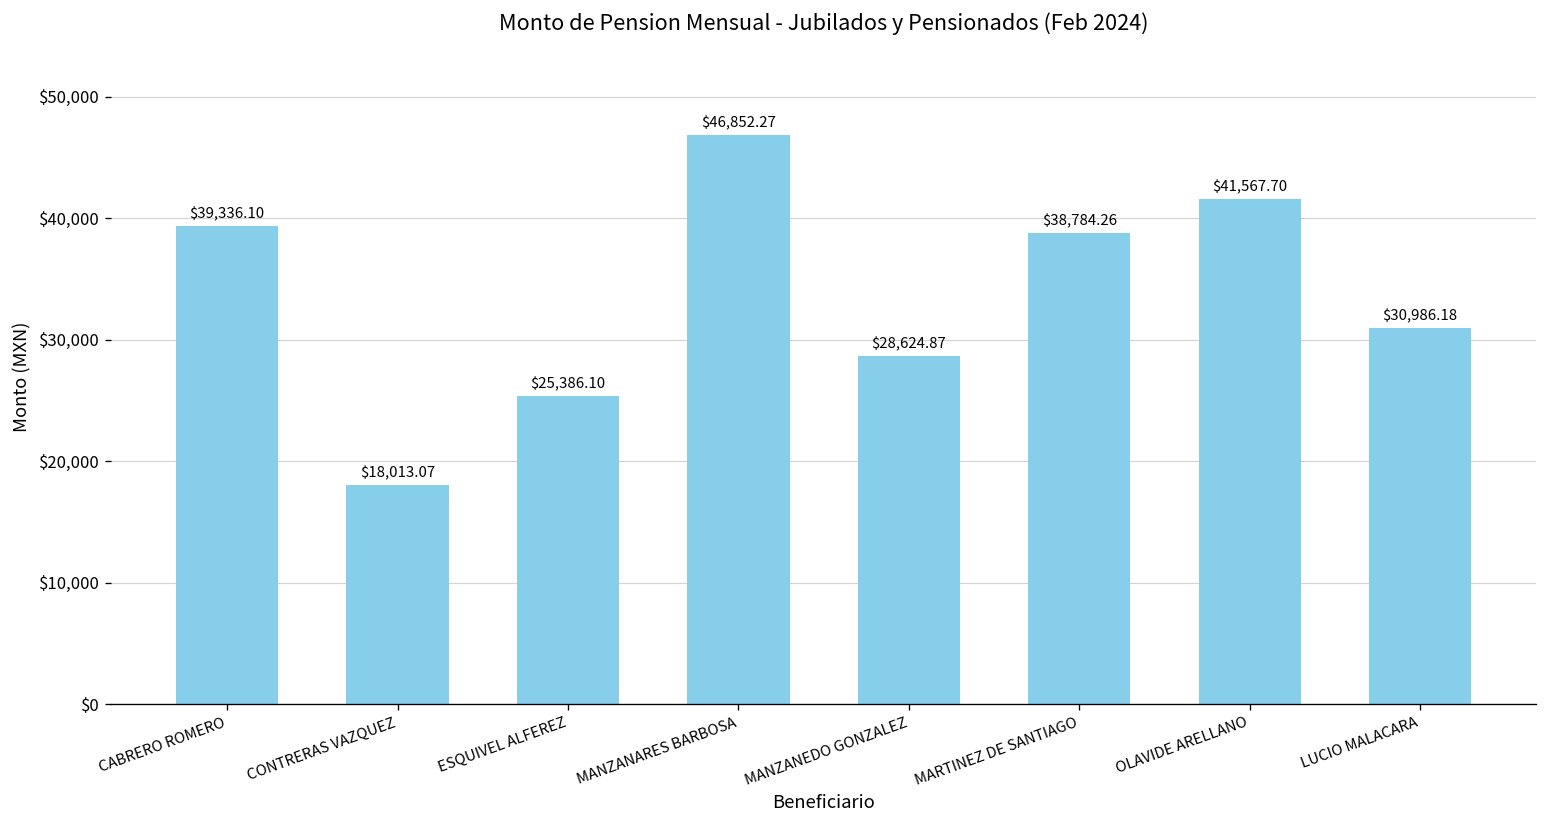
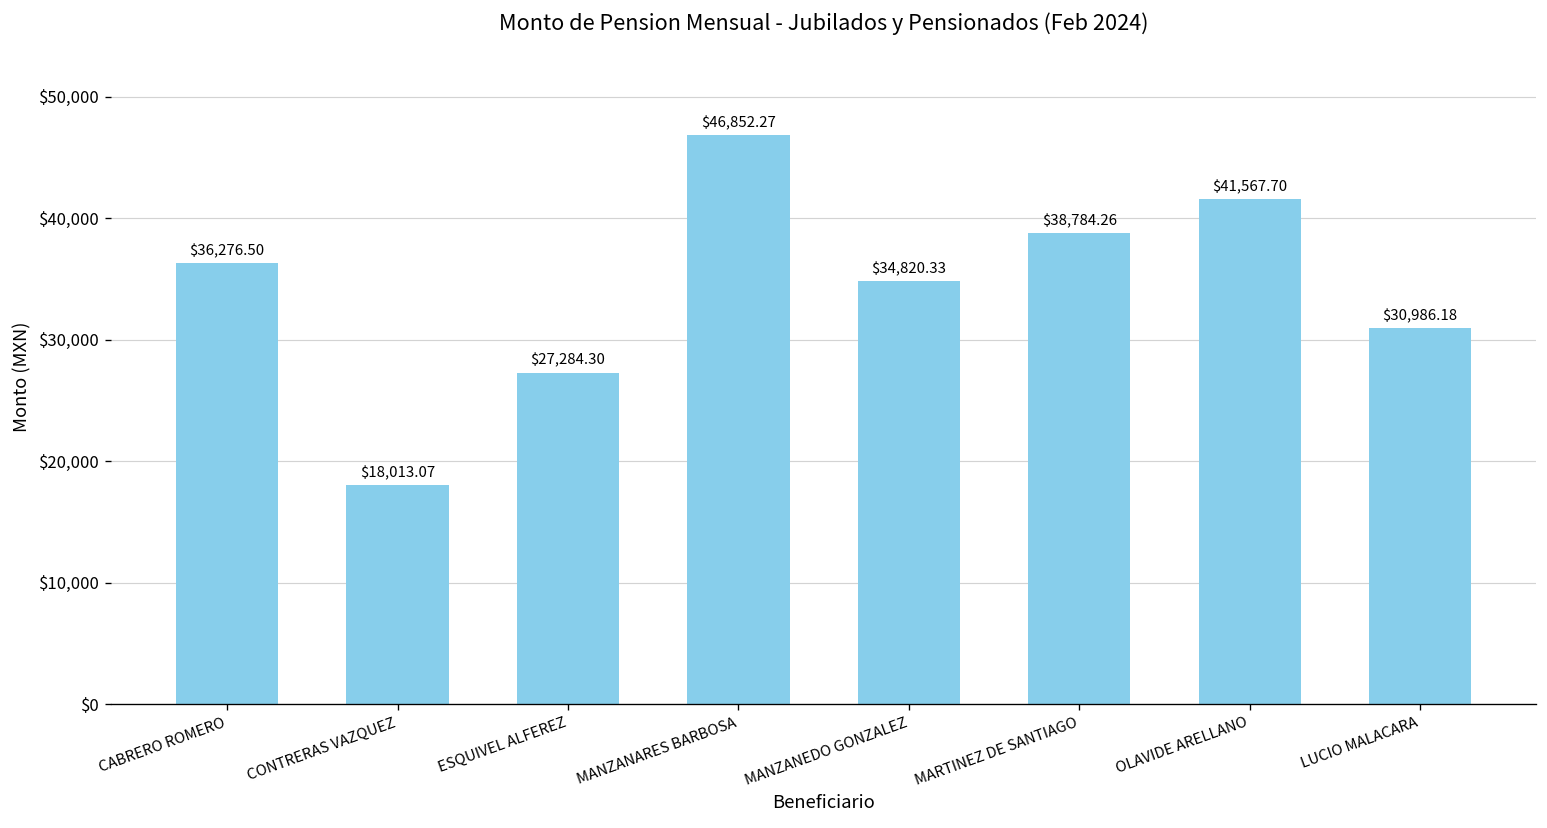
  {
-   "CABRERO ROMERO": "$39,336.10",
+   "CABRERO ROMERO": "$36,276.50",
    "CONTRERAS VAZQUEZ": "$18,013.07",
-   "ESQUIVEL ALFEREZ": "$25,386.10",
+   "ESQUIVEL ALFEREZ": "$27,284.30",
    "MANZANARES BARBOSA": "$46,852.27",
-   "MANZANEDO GONZALEZ": "$28,624.87",
+   "MANZANEDO GONZALEZ": "$34,820.33",
    "MARTINEZ DE SANTIAGO": "$38,784.26",
    "OLAVIDE ARELLANO": "$41,567.70",
    "LUCIO MALACARA": "$30,986.18"
  }
